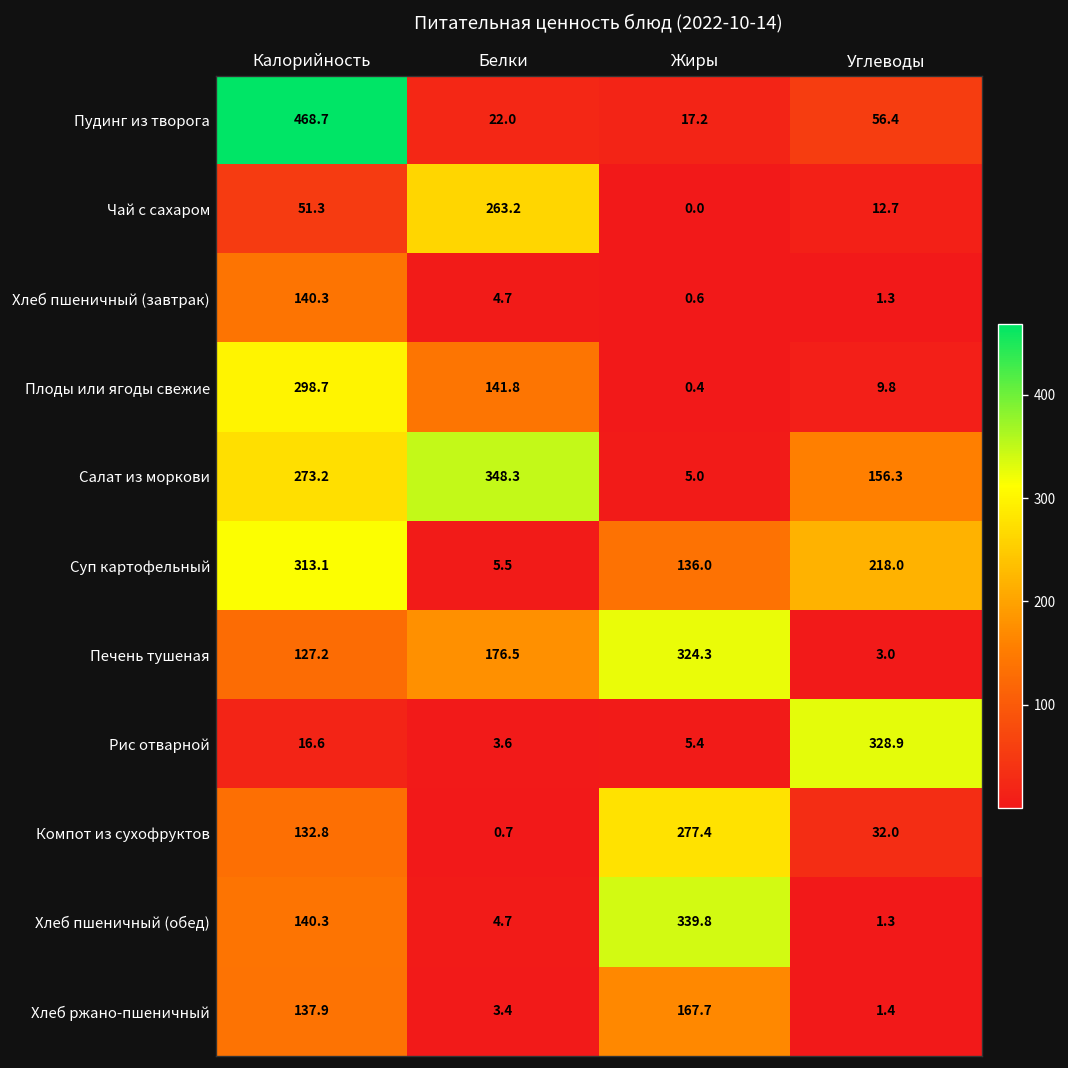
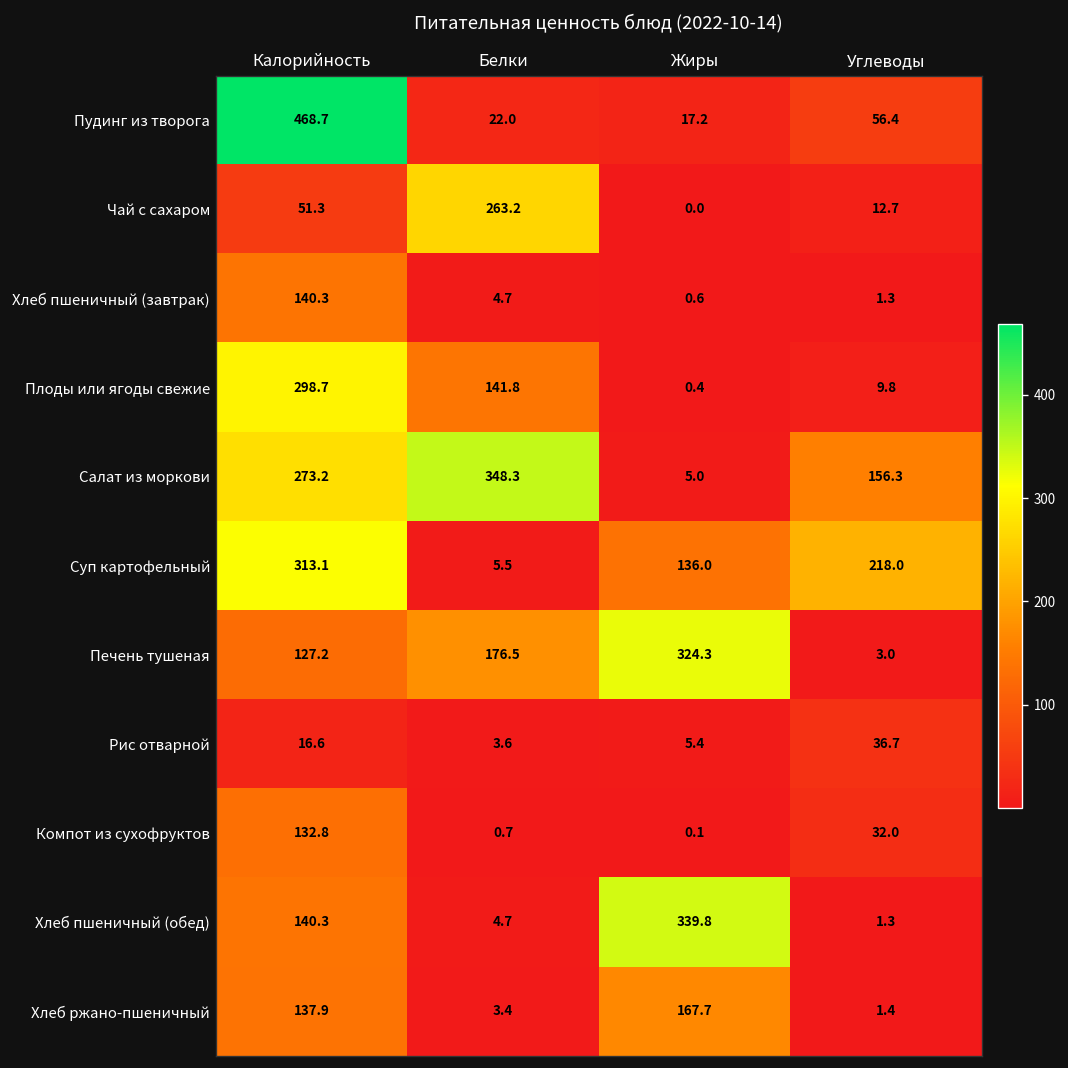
  {
    "Пудинг из творога": {
      "Калорийность": 468.7,
      "Белки": 22.0,
      "Жиры": 17.2,
      "Углеводы": 56.4
    },
    "Чай с сахаром": {
      "Калорийность": 51.3,
      "Белки": 263.2,
      "Жиры": 0.0,
      "Углеводы": 12.7
    },
    "Хлеб пшеничный (завтрак)": {
      "Калорийность": 140.3,
      "Белки": 4.7,
      "Жиры": 0.6,
      "Углеводы": 1.3
    },
    "Плоды или ягоды свежие": {
      "Калорийность": 298.7,
      "Белки": 141.8,
      "Жиры": 0.4,
      "Углеводы": 9.8
    },
    "Салат из моркови": {
      "Калорийность": 273.2,
      "Белки": 348.3,
      "Жиры": 5.0,
      "Углеводы": 156.3
    },
    "Суп картофельный": {
      "Калорийность": 313.1,
      "Белки": 5.5,
      "Жиры": 136.0,
      "Углеводы": 218.0
    },
    "Печень тушеная": {
      "Калорийность": 127.2,
      "Белки": 176.5,
      "Жиры": 324.3,
      "Углеводы": 3.0
    },
    "Рис отварной": {
      "Калорийность": 16.6,
      "Белки": 3.6,
      "Жиры": 5.4,
-     "Углеводы": 328.9
+     "Углеводы": 36.7
    },
    "Компот из сухофруктов": {
      "Калорийность": 132.8,
      "Белки": 0.7,
-     "Жиры": 277.4,
+     "Жиры": 0.1,
      "Углеводы": 32.0
    },
    "Хлеб пшеничный (обед)": {
      "Калорийность": 140.3,
      "Белки": 4.7,
      "Жиры": 339.8,
      "Углеводы": 1.3
    },
    "Хлеб ржано-пшеничный": {
      "Калорийность": 137.9,
      "Белки": 3.4,
      "Жиры": 167.7,
      "Углеводы": 1.4
    }
  }
